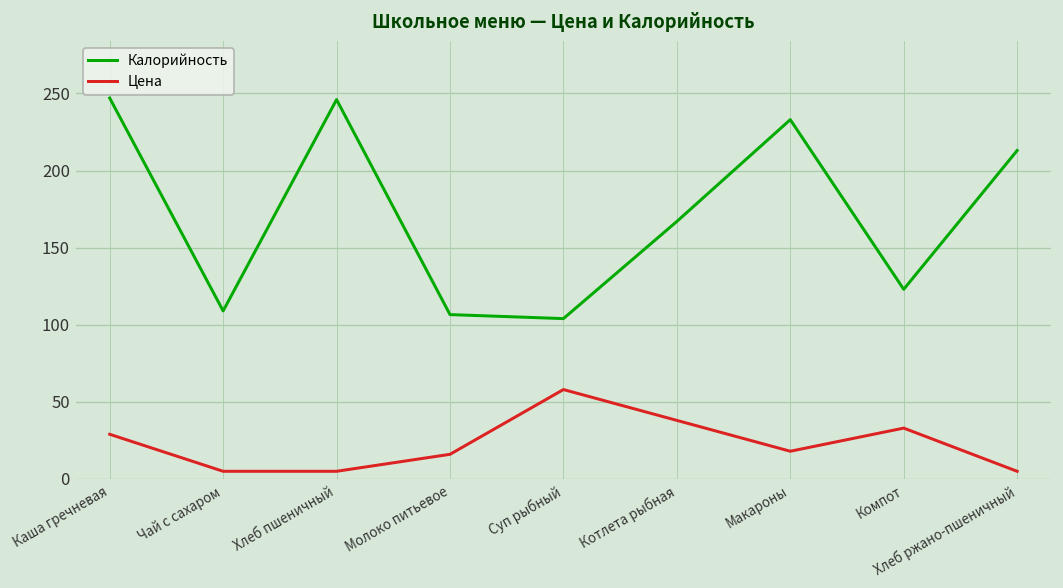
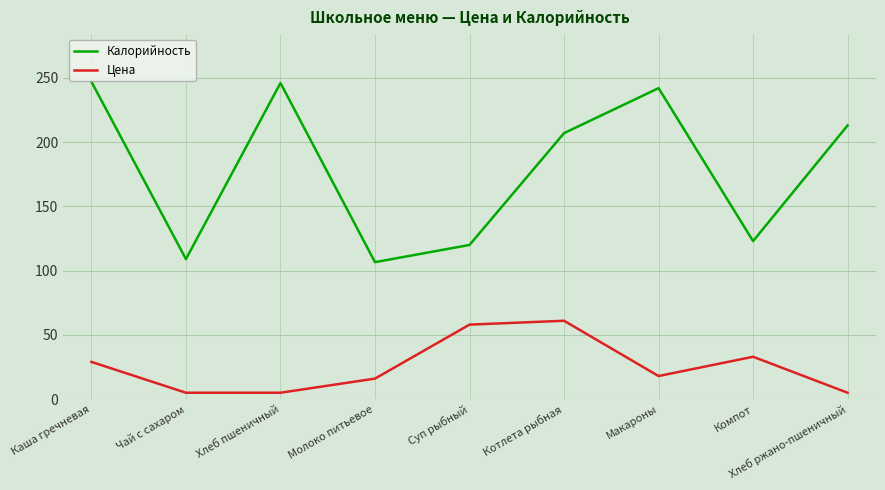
  {
    "Калорийность": {
      "Каша гречневая": 247,
      "Чай с сахаром": 109,
      "Хлеб пшеничный": 246,
      "Молоко питьевое": 107,
-     "Суп рыбный": 104,
-     "Котлета рыбная": 167,
-     "Макароны": 233,
+     "Суп рыбный": 120,
+     "Котлета рыбная": 207,
+     "Макароны": 242,
      "Компот": 123,
      "Хлеб ржано-пшеничный": 213
    },
    "Цена": {
      "Каша гречневая": 29,
      "Чай с сахаром": 5,
      "Хлеб пшеничный": 5,
      "Молоко питьевое": 16,
      "Суп рыбный": 58,
-     "Котлета рыбная": 38,
+     "Котлета рыбная": 61,
      "Макароны": 18,
      "Компот": 33,
      "Хлеб ржано-пшеничный": 5
    }
  }
